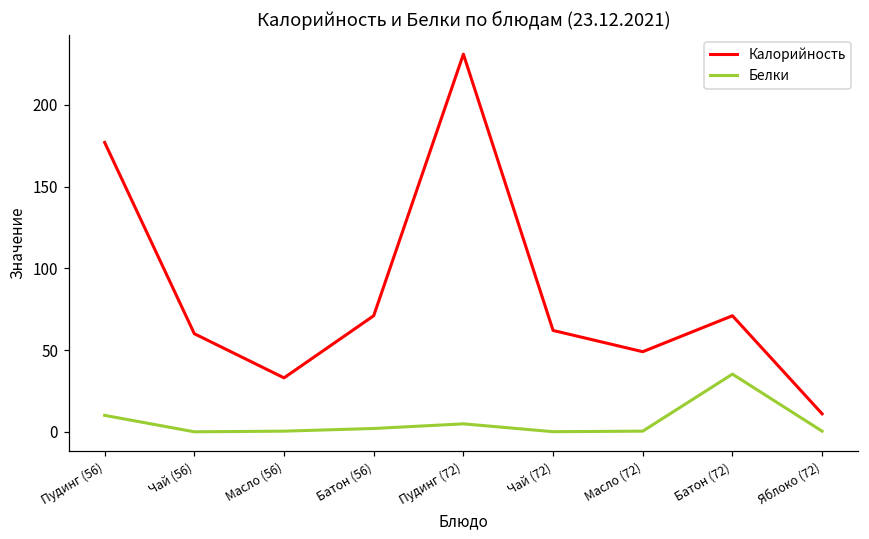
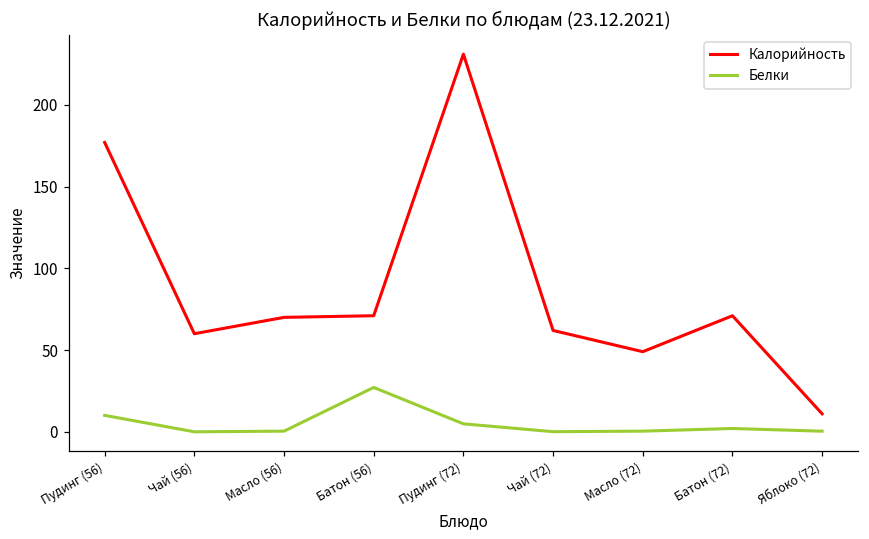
  {
    "Калорийность": {
      "Пудинг (56)": 177,
      "Чай (56)": 60,
-     "Масло (56)": 33,
+     "Масло (56)": 70,
      "Батон (56)": 71,
      "Пудинг (72)": 231,
      "Чай (72)": 62,
      "Масло (72)": 49,
      "Батон (72)": 71,
      "Яблоко (72)": 11
    },
    "Белки": {
      "Пудинг (56)": 10,
      "Чай (56)": 0,
      "Масло (56)": 0,
-     "Батон (56)": 2,
+     "Батон (56)": 27,
      "Пудинг (72)": 5,
      "Чай (72)": 0,
      "Масло (72)": 0,
-     "Батон (72)": 35,
+     "Батон (72)": 2,
      "Яблоко (72)": 0
    }
  }
